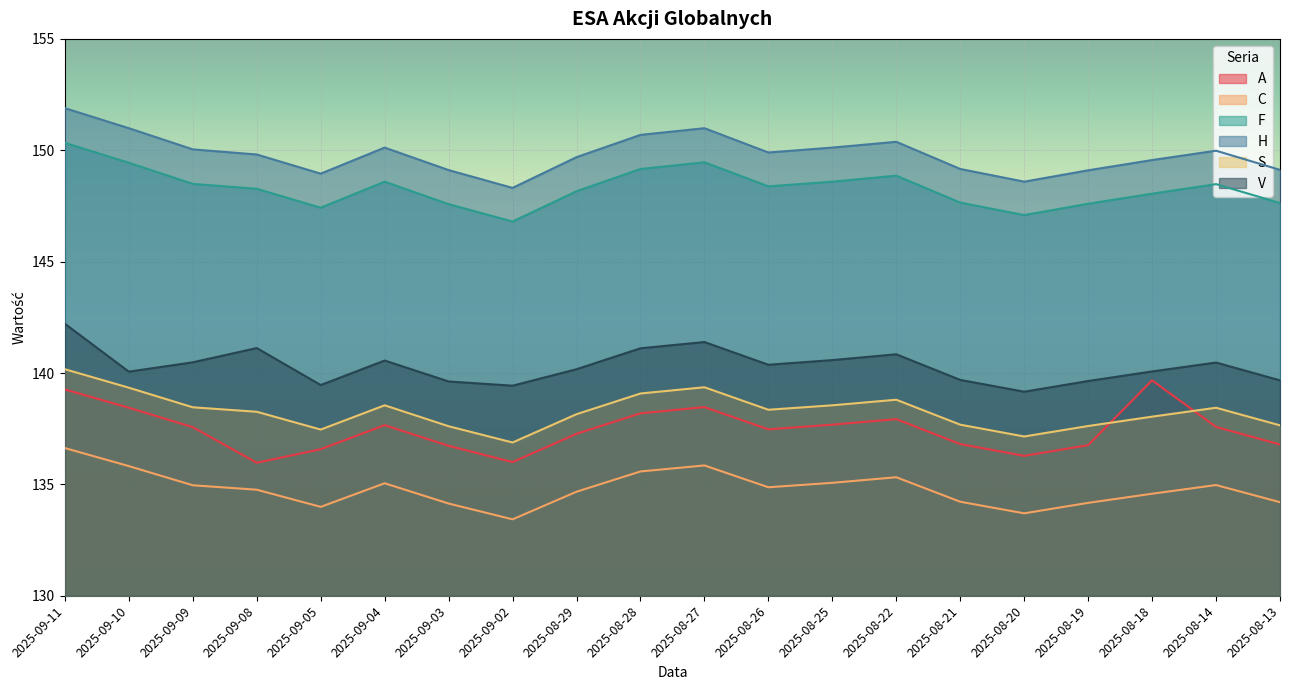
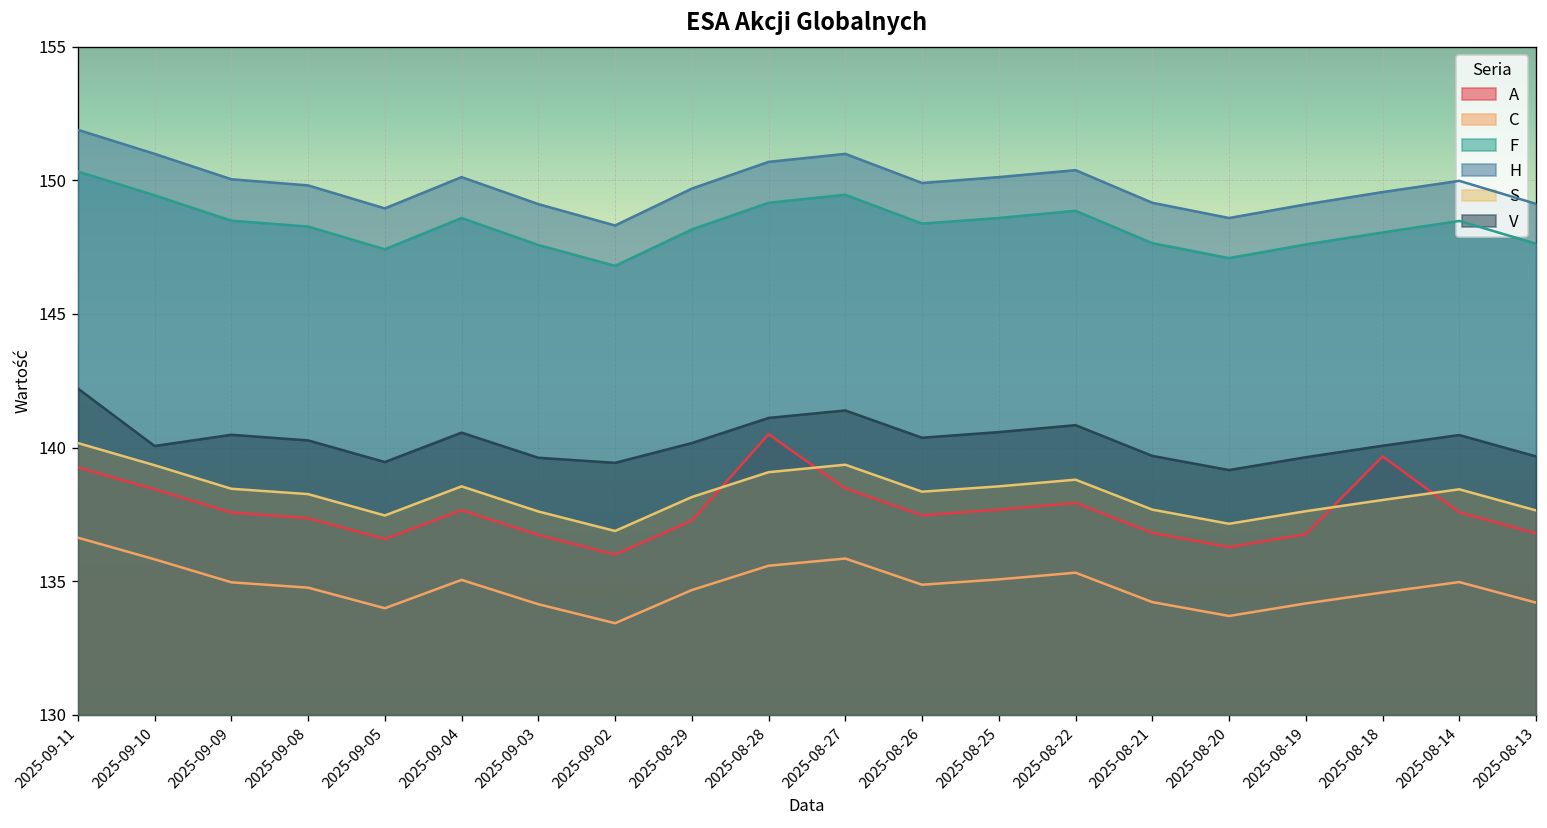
  {
    "A": {
      "2025-09-11": 139.3,
      "2025-09-10": 138.4,
      "2025-09-09": 137.6,
-     "2025-09-08": 136.0,
+     "2025-09-08": 137.4,
      "2025-09-05": 136.6,
      "2025-09-04": 137.7,
      "2025-09-03": 136.7,
      "2025-09-02": 136.0,
      "2025-08-29": 137.3,
-     "2025-08-28": 138.2,
+     "2025-08-28": 140.5,
      "2025-08-27": 138.5,
      "2025-08-26": 137.5,
      "2025-08-25": 137.7,
      "2025-08-22": 137.9,
      "2025-08-21": 136.8,
      "2025-08-20": 136.3,
      "2025-08-19": 136.8,
      "2025-08-18": 139.7,
      "2025-08-14": 137.6,
      "2025-08-13": 136.8
    },
    "V": {
      "2025-09-11": 142.2,
      "2025-09-10": 140.1,
      "2025-09-09": 140.5,
-     "2025-09-08": 141.1,
+     "2025-09-08": 140.3,
      "2025-09-05": 139.5,
      "2025-09-04": 140.6,
      "2025-09-03": 139.6,
      "2025-09-02": 139.4,
      "2025-08-29": 140.2,
      "2025-08-28": 141.1,
      "2025-08-27": 141.4,
      "2025-08-26": 140.4,
      "2025-08-25": 140.6,
      "2025-08-22": 140.8,
      "2025-08-21": 139.7,
      "2025-08-20": 139.2,
      "2025-08-19": 139.6,
      "2025-08-18": 140.1,
      "2025-08-14": 140.5,
      "2025-08-13": 139.7
    }
  }
